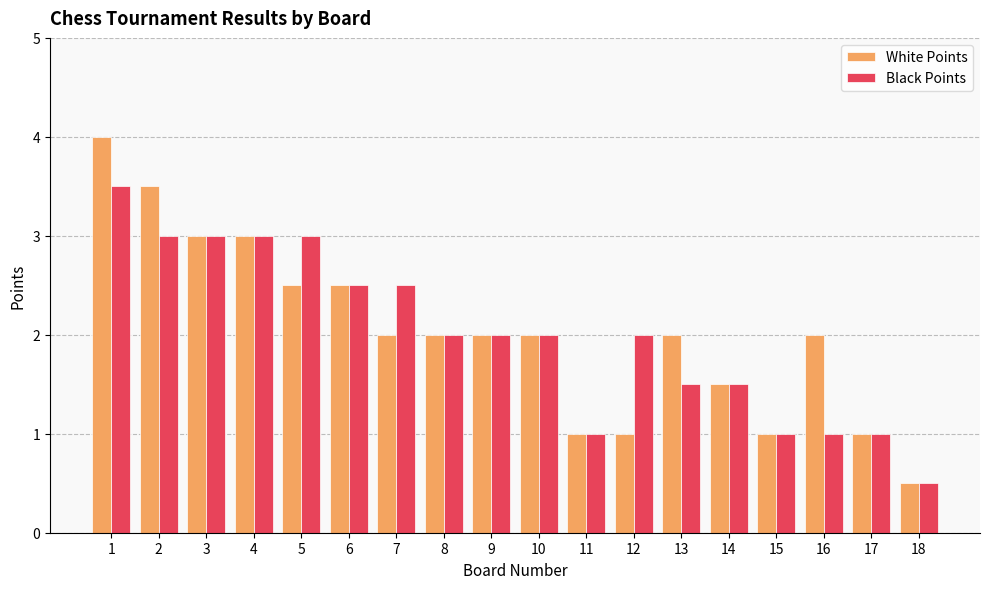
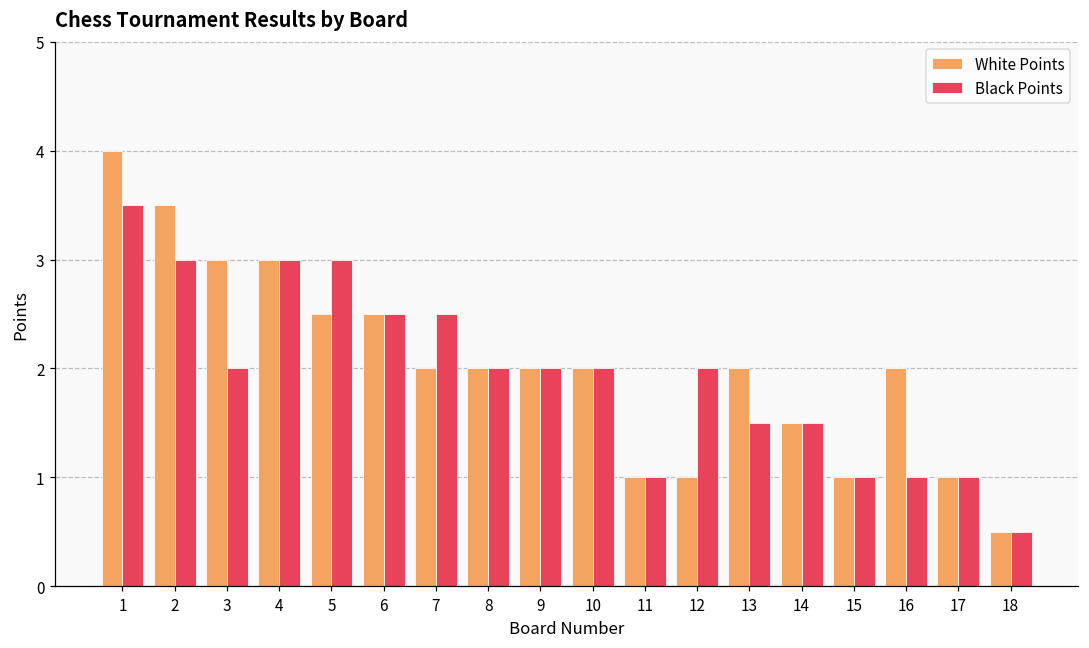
  {
    "White Points": {
      "1": 4,
      "2": 3.5,
      "3": 3,
      "4": 3,
      "5": 2.5,
      "6": 2.5,
      "7": 2,
      "8": 2,
      "9": 2,
      "10": 2,
      "11": 1,
      "12": 1,
      "13": 2,
      "14": 1.5,
      "15": 1,
      "16": 2,
      "17": 1,
      "18": 0.5
    },
    "Black Points": {
      "1": 3.5,
      "2": 3,
-     "3": 3,
+     "3": 2,
      "4": 3,
      "5": 3,
      "6": 2.5,
      "7": 2.5,
      "8": 2,
      "9": 2,
      "10": 2,
      "11": 1,
      "12": 2,
      "13": 1.5,
      "14": 1.5,
      "15": 1,
      "16": 1,
      "17": 1,
      "18": 0.5
    }
  }
